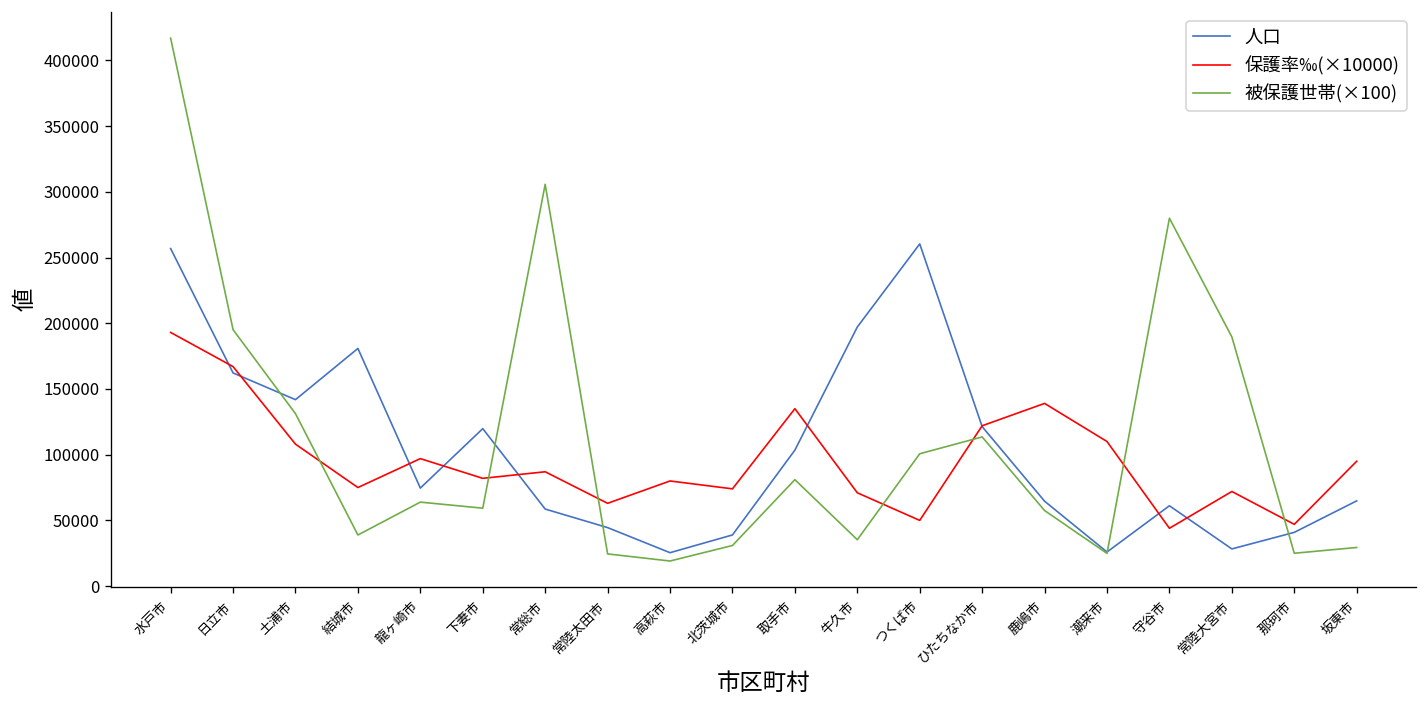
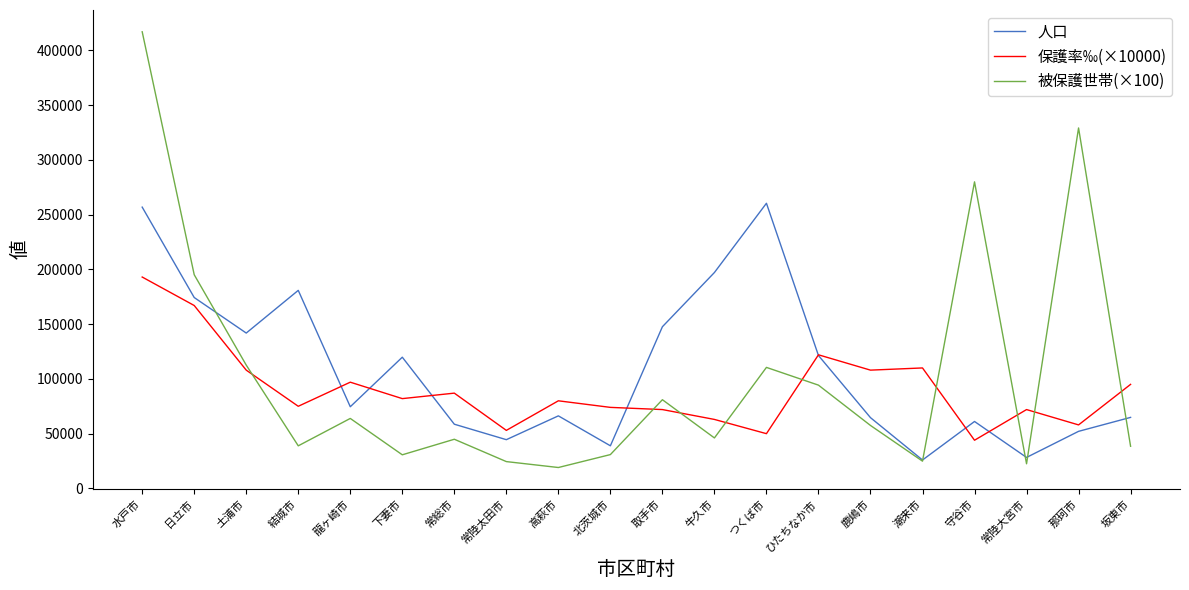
  {
    "人口": {
      "水戸市": 257000,
-     "日立市": 162000,
+     "日立市": 174000,
      "土浦市": 142000,
      "結城市": 181000,
      "龍ヶ崎市": 75000,
      "下妻市": 120000,
      "常総市": 59000,
      "常陸太田市": 45000,
-     "高萩市": 25000,
+     "高萩市": 66000,
      "北茨城市": 39000,
-     "取手市": 103000,
+     "取手市": 148000,
      "牛久市": 197000,
      "つくば市": 260000,
      "鹿嶋市": 65000,
      "守谷市": 61000,
      "常陸大宮市": 28000,
-     "那珂市": 41000,
+     "那珂市": 52000,
      "坂東市": 65000
    },
    "保護率‰(×10000)": {
      "水戸市": 193000,
      "日立市": 167000,
      "土浦市": 108000,
      "結城市": 75000,
      "龍ヶ崎市": 97000,
      "下妻市": 82000,
      "常総市": 87000,
-     "常陸太田市": 63000,
+     "常陸太田市": 53000,
      "高萩市": 80000,
      "北茨城市": 74000,
-     "取手市": 135000,
-     "牛久市": 71000,
+     "取手市": 72000,
+     "牛久市": 63000,
      "つくば市": 50000,
-     "鹿嶋市": 139000,
+     "鹿嶋市": 108000,
      "潮来市": 110000,
      "守谷市": 44000,
      "常陸大宮市": 72000,
-     "那珂市": 47000,
+     "那珂市": 58000,
      "坂東市": 95000
    },
    "被保護世帯(×100)": {
      "水戸市": 417000,
      "日立市": 195000,
-     "土浦市": 131000,
+     "土浦市": 113000,
      "結城市": 39000,
      "龍ヶ崎市": 64000,
-     "下妻市": 59000,
-     "常総市": 306000,
+     "下妻市": 31000,
+     "常総市": 45000,
      "常陸太田市": 25000,
      "高萩市": 19000,
      "北茨城市": 31000,
      "取手市": 81000,
-     "牛久市": 35000,
-     "つくば市": 101000,
-     "ひたちなか市": 114000,
+     "牛久市": 46000,
+     "つくば市": 111000,
+     "ひたちなか市": 94000,
      "鹿嶋市": 58000,
      "守谷市": 280000,
-     "常陸大宮市": 190000,
-     "那珂市": 25000,
-     "坂東市": 29000
+     "常陸大宮市": 23000,
+     "那珂市": 329000,
+     "坂東市": 39000
    }
  }
